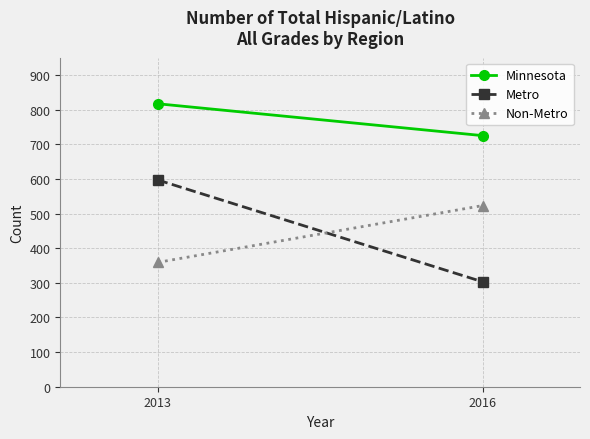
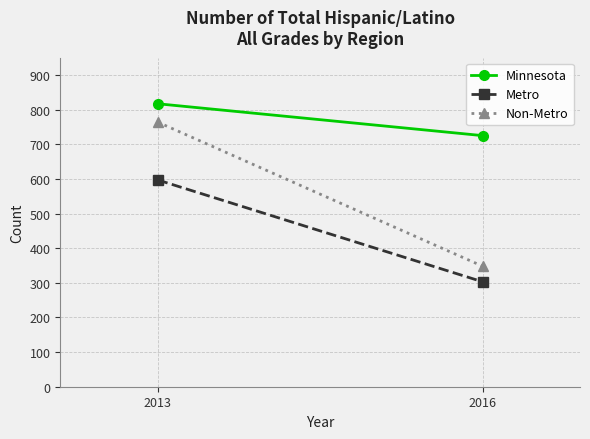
  {
    "Minnesota": {
      "2013": 820,
      "2016": 730
    },
    "Metro": {
      "2013": 600,
      "2016": 300
    },
    "Non-Metro": {
-     "2013": 360,
-     "2016": 520
+     "2013": 760,
+     "2016": 350
    }
  }
